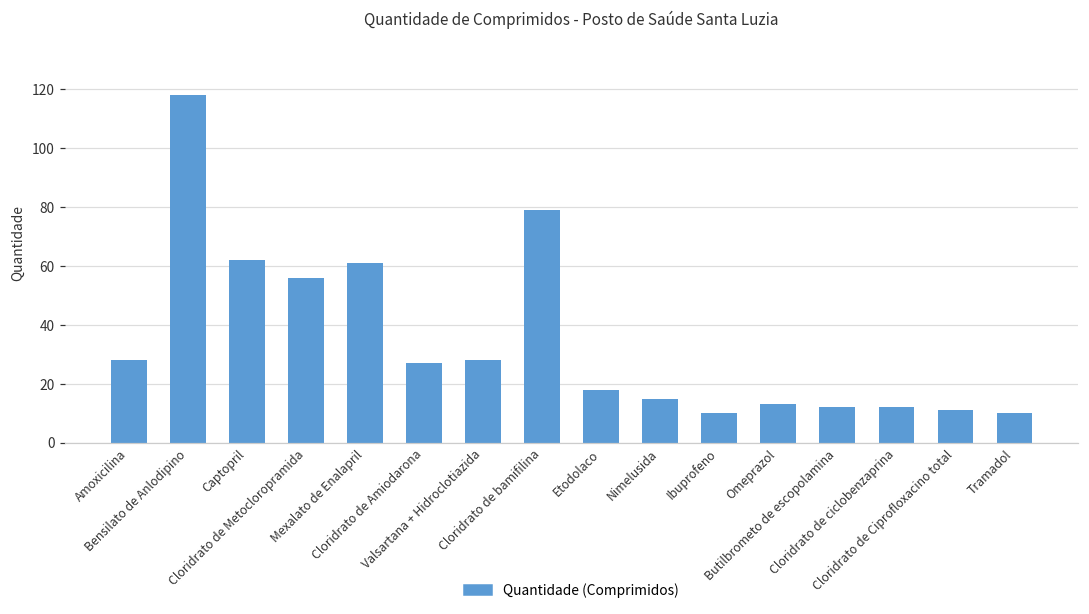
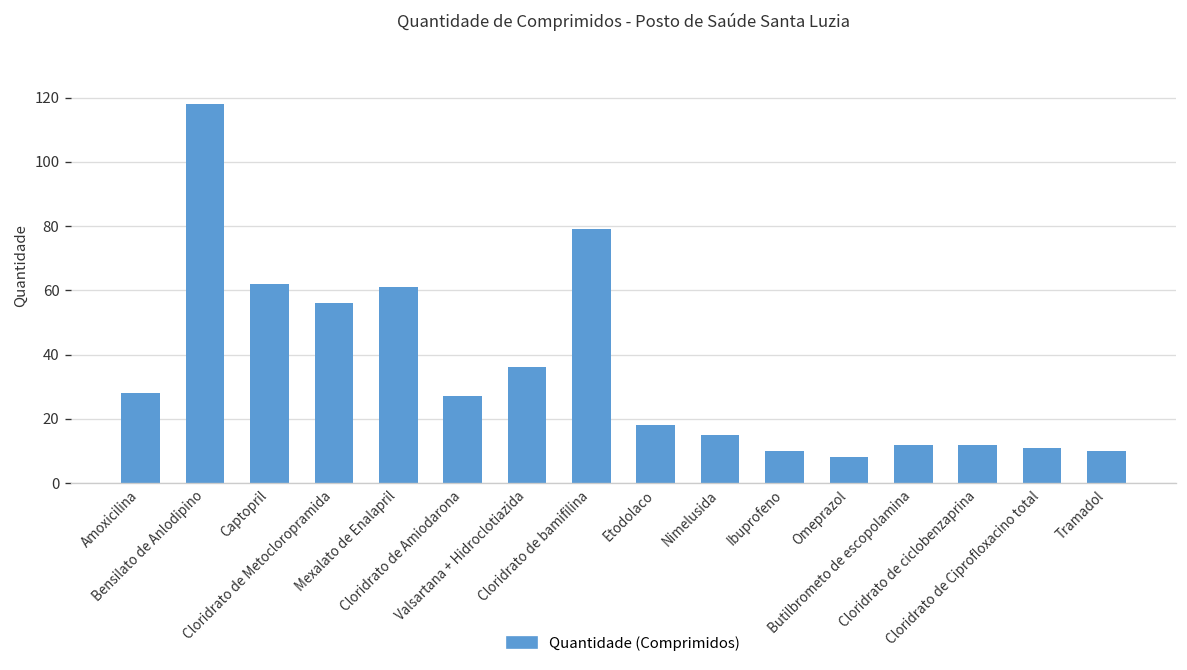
  {
    "Amoxicilina": 28,
    "Bensilato de Anlodipino": 118,
    "Captopril": 62,
    "Cloridrato de Metocloropramida": 56,
    "Mexalato de Enalapril": 61,
    "Cloridrato de Amiodarona": 27,
-   "Valsartana + Hidroclotiazida": 28,
+   "Valsartana + Hidroclotiazida": 36,
    "Cloridrato de bamifilina": 79,
    "Etodolaco": 18,
    "Nimelusida": 15,
    "Ibuprofeno": 10,
-   "Omeprazol": 13,
+   "Omeprazol": 8,
    "Butilbrometo de escopolamina": 12,
    "Cloridrato de ciclobenzaprina": 12,
    "Cloridrato de Ciprofloxacino total": 11,
    "Tramadol": 10
  }
